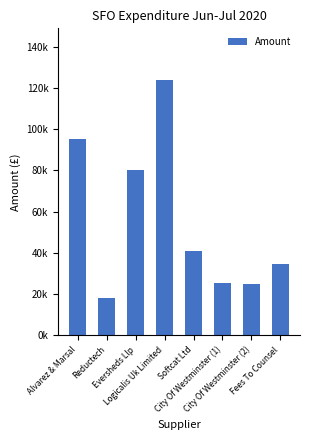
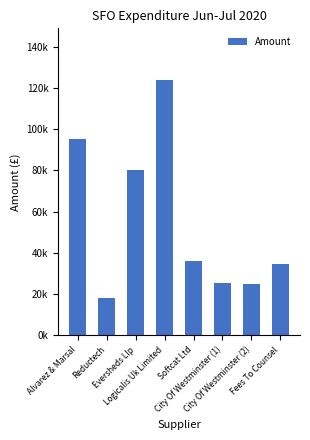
  {
    "Alvarez & Marsal": 95000,
    "Reductech": 18000,
    "Eversheds Llp": 80000,
    "Logicalis Uk Limited": 124000,
-   "Softcat Ltd": 41000,
+   "Softcat Ltd": 36000,
    "City Of Westminster (1)": 26000,
    "City Of Westminster (2)": 25000,
    "Fees To Counsel": 35000
  }
